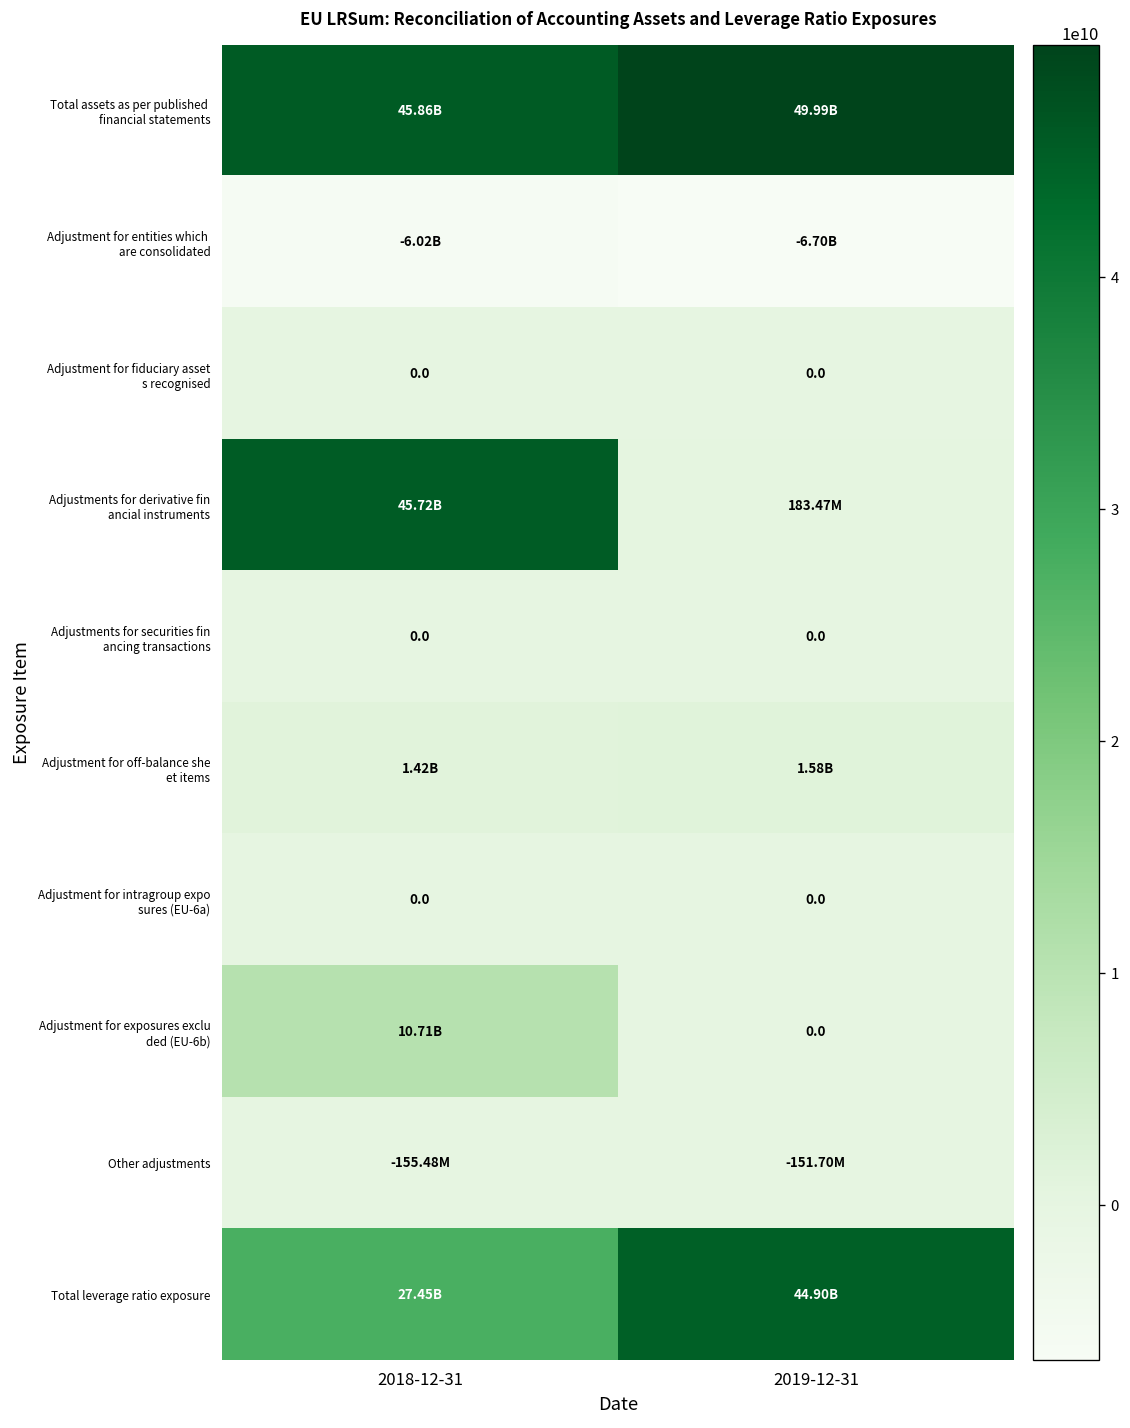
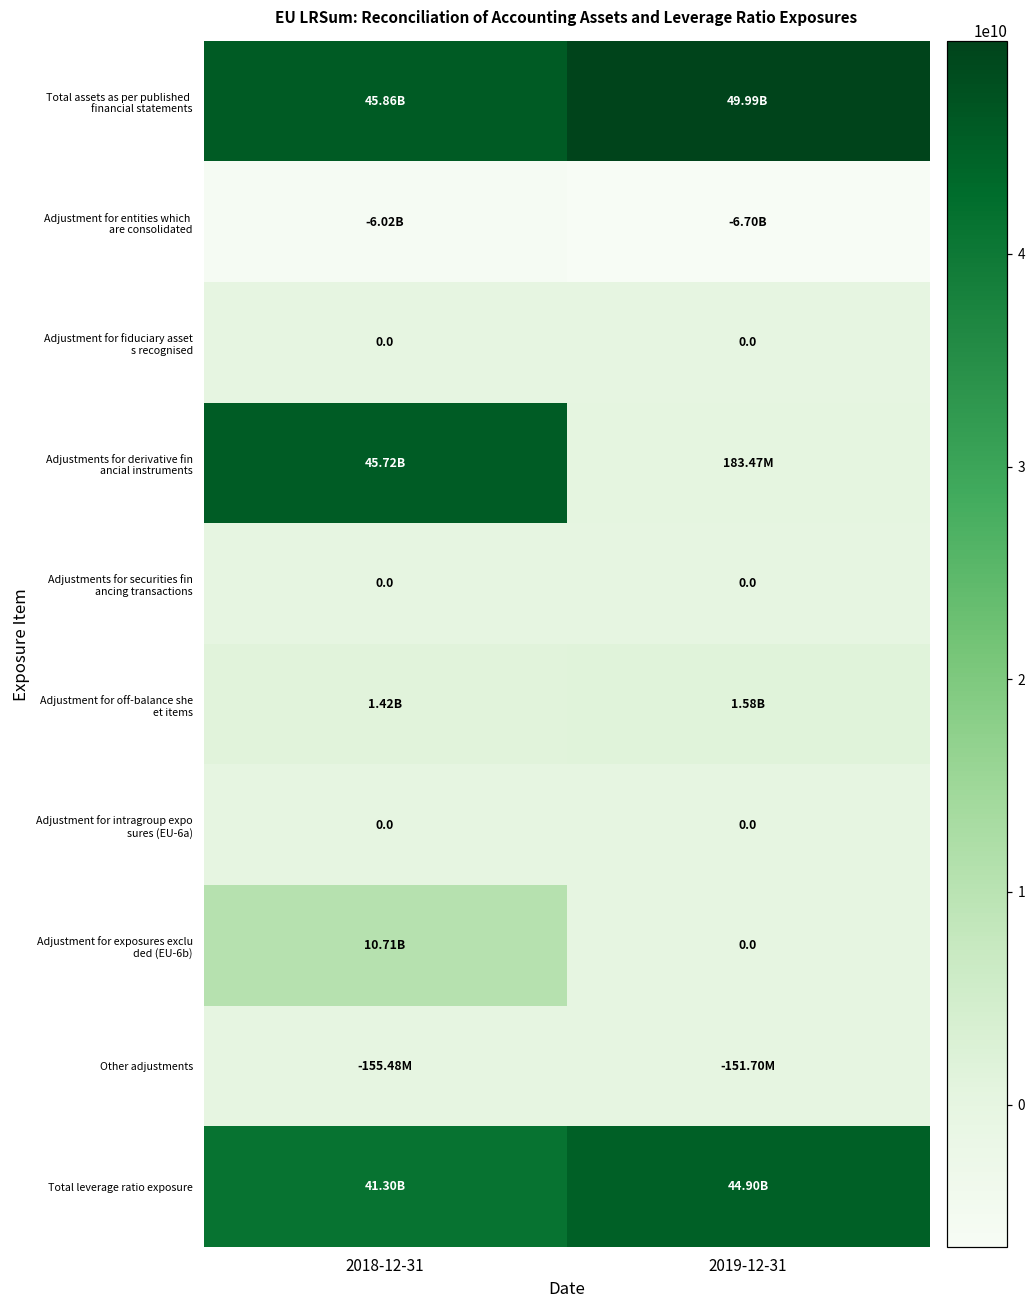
  {
    "Total assets as per published financial statements": {
      "2018-12-31": "45.86B",
      "2019-12-31": "49.99B"
    },
    "Adjustment for entities which are consolidated": {
      "2018-12-31": "-6.02B",
      "2019-12-31": "-6.70B"
    },
    "Adjustment for fiduciary asset s recognised": {
      "2018-12-31": "0.0",
      "2019-12-31": "0.0"
    },
    "Adjustments for derivative fin ancial instruments": {
      "2018-12-31": "45.72B",
      "2019-12-31": "183.47M"
    },
    "Adjustments for securities fin ancing transactions": {
      "2018-12-31": "0.0",
      "2019-12-31": "0.0"
    },
    "Adjustment for off-balance she et items": {
      "2018-12-31": "1.42B",
      "2019-12-31": "1.58B"
    },
    "Adjustment for intragroup expo sures (EU-6a)": {
      "2018-12-31": "0.0",
      "2019-12-31": "0.0"
    },
    "Adjustment for exposures exclu ded (EU-6b)": {
      "2018-12-31": "10.71B",
      "2019-12-31": "0.0"
    },
    "Other adjustments": {
      "2018-12-31": "-155.48M",
      "2019-12-31": "-151.70M"
    },
    "Total leverage ratio exposure": {
-     "2018-12-31": "27.45B",
+     "2018-12-31": "41.30B",
      "2019-12-31": "44.90B"
    }
  }
